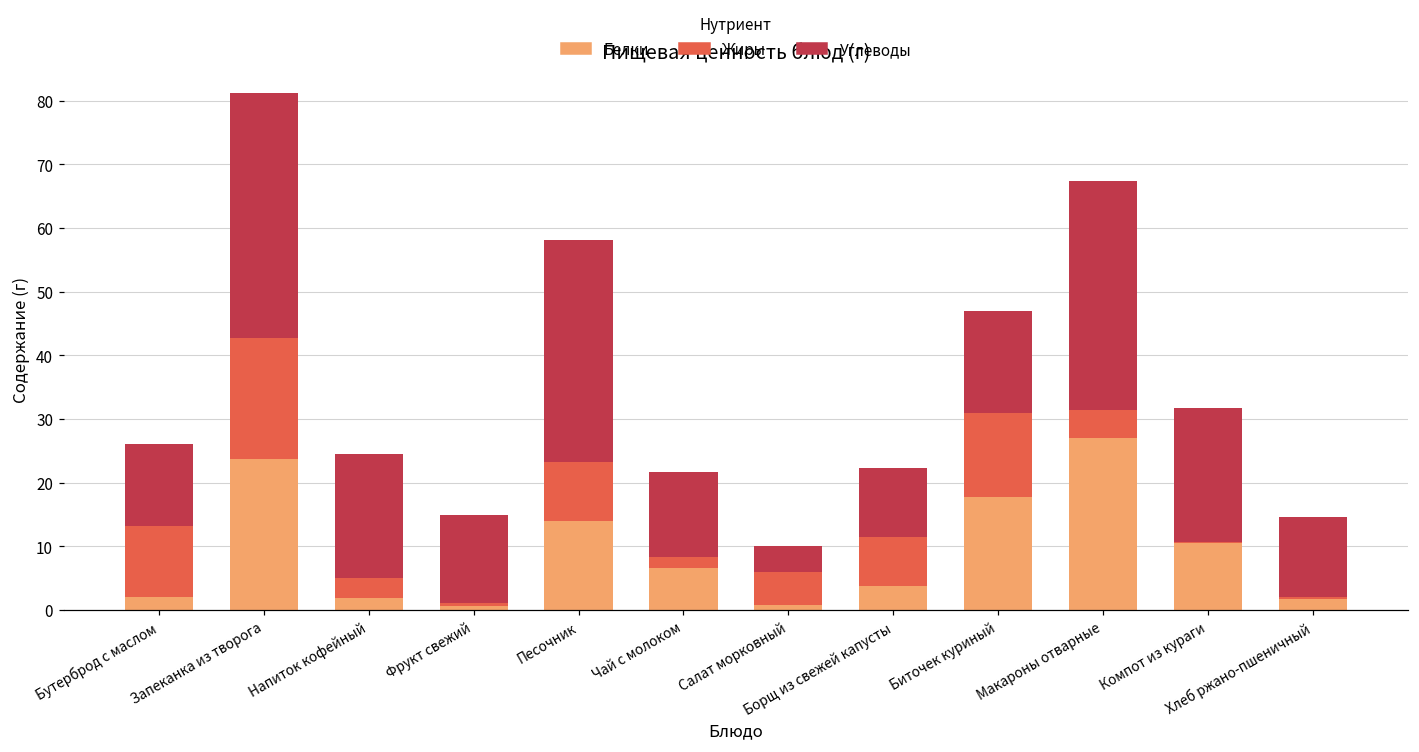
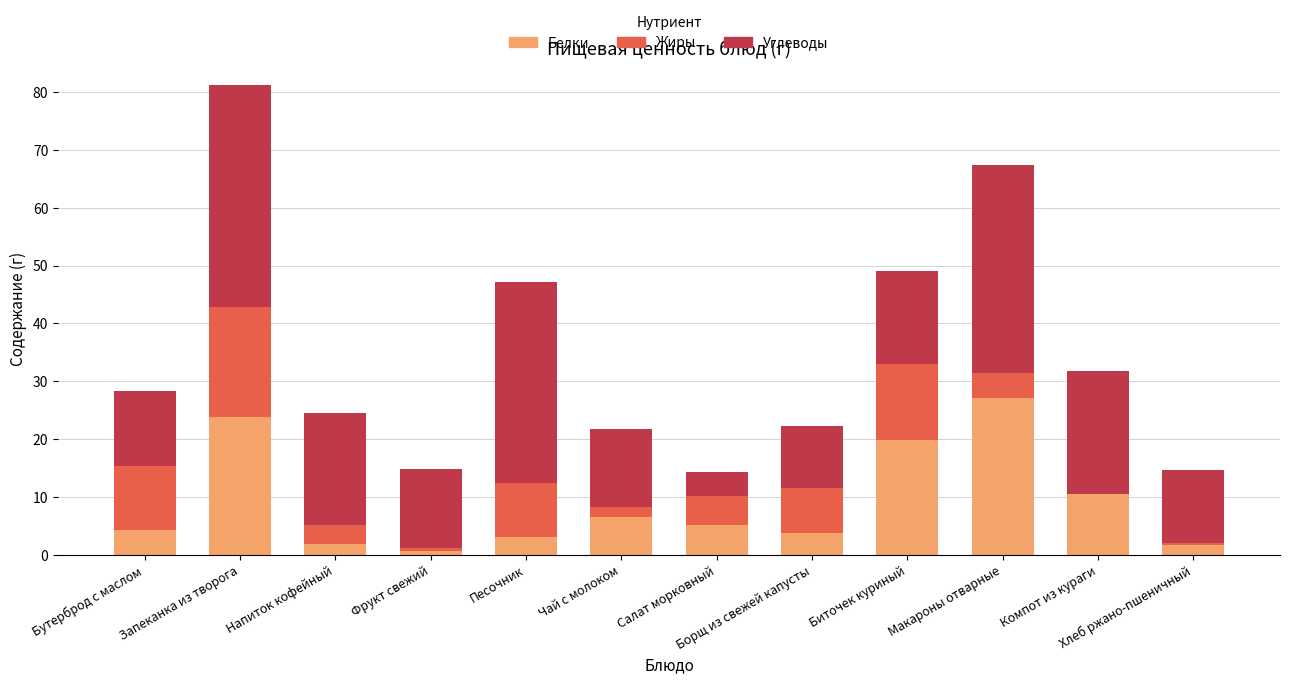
  {
    "Белки": {
-     "Бутерброд с маслом": 2,
+     "Бутерброд с маслом": 4,
      "Запеканка из творога": 24,
      "Напиток кофейный": 2,
      "Фрукт свежий": 1,
-     "Песочник": 14,
+     "Песочник": 3,
      "Чай с молоком": 7,
-     "Салат морковный": 1,
+     "Салат морковный": 5,
      "Борщ из свежей капусты": 4,
-     "Биточек куриный": 18,
+     "Биточек куриный": 20,
      "Макароны отварные": 27,
      "Компот из кураги": 11,
      "Хлеб ржано-пшеничный": 2
    }
  }
